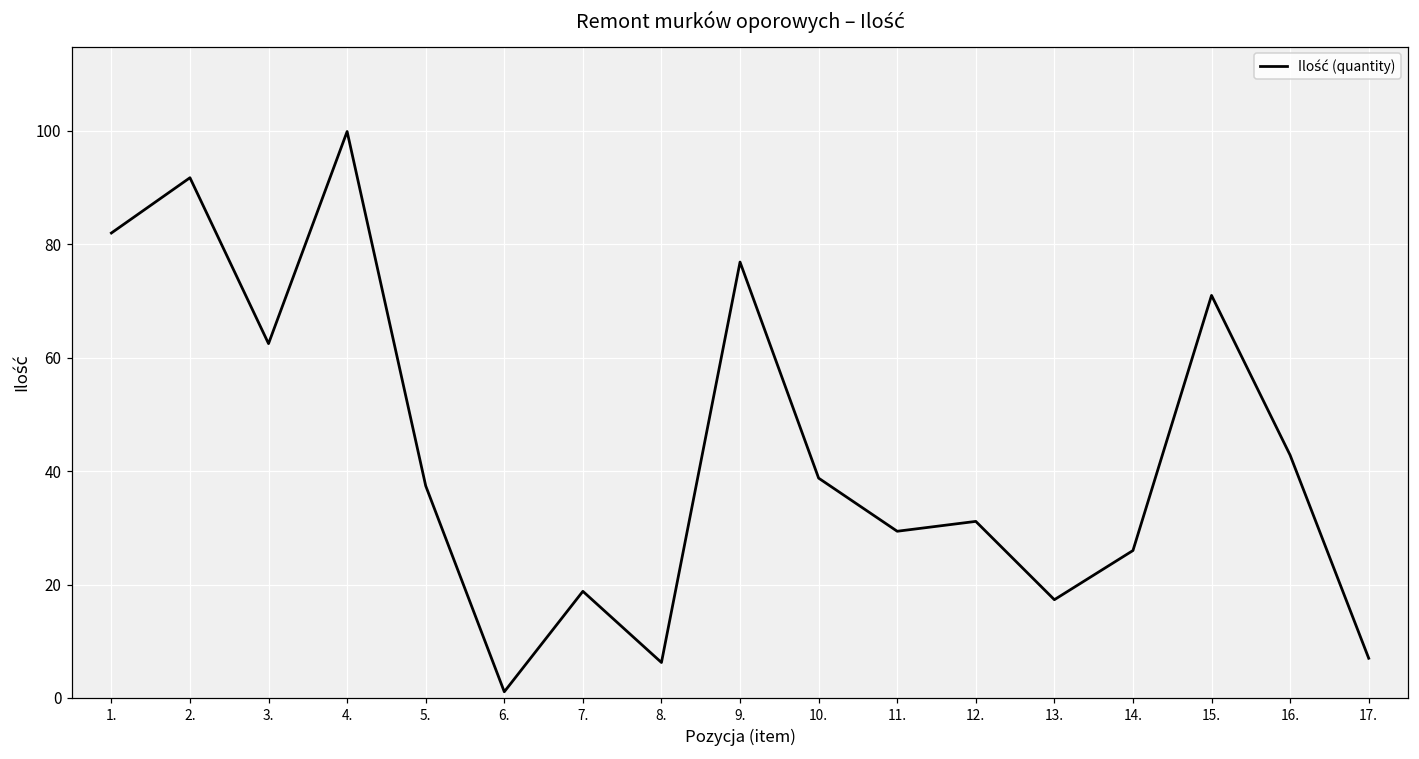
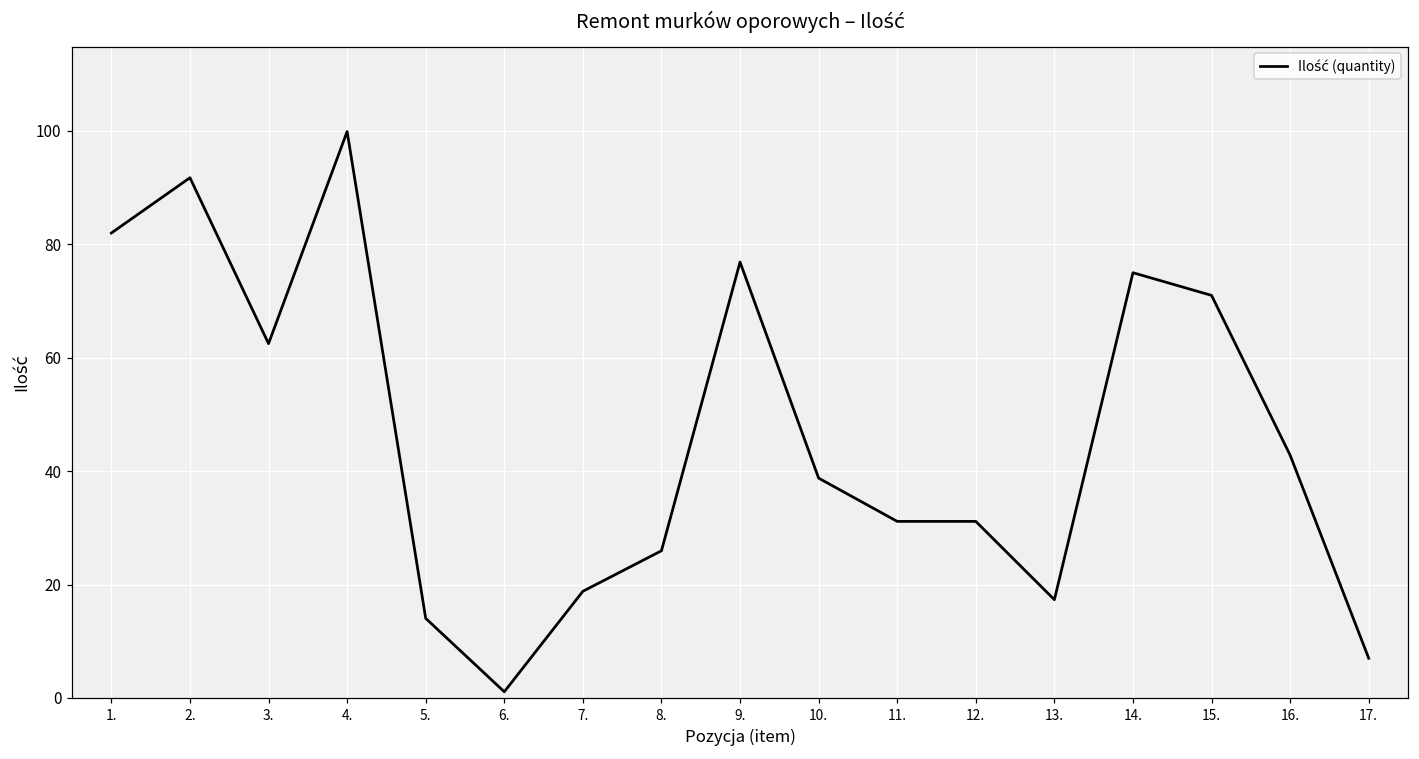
  {
    "1.": 82,
    "2.": 92,
    "3.": 62,
    "4.": 100,
-   "5.": 37,
+   "5.": 14,
    "6.": 1,
    "7.": 19,
-   "8.": 6,
+   "8.": 26,
    "9.": 77,
    "10.": 39,
-   "11.": 29,
+   "11.": 31,
    "12.": 31,
    "13.": 17,
-   "14.": 26,
+   "14.": 75,
    "15.": 71,
    "16.": 43,
    "17.": 7
  }
